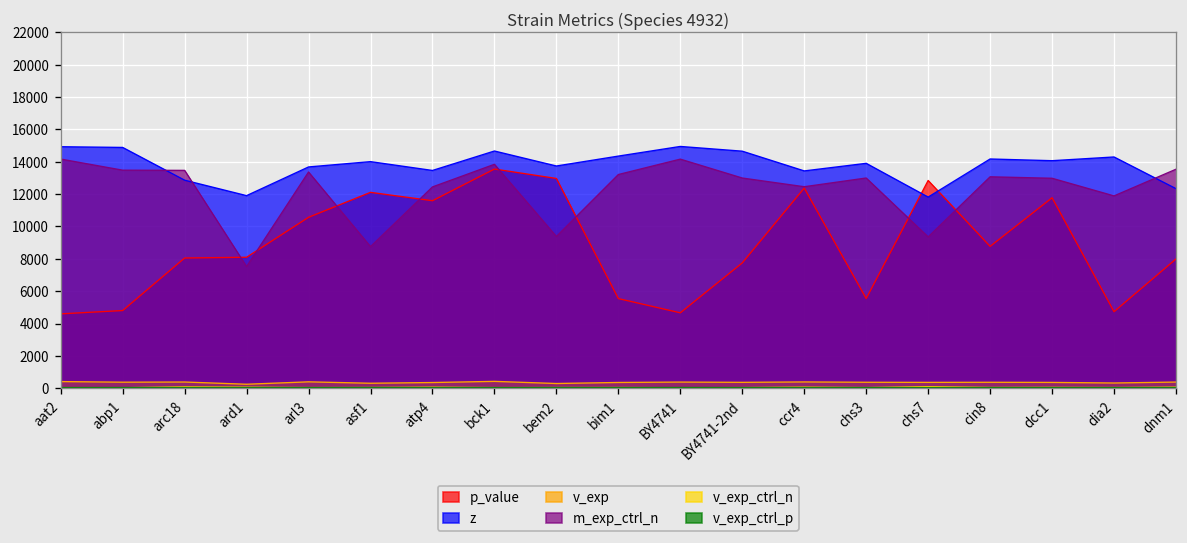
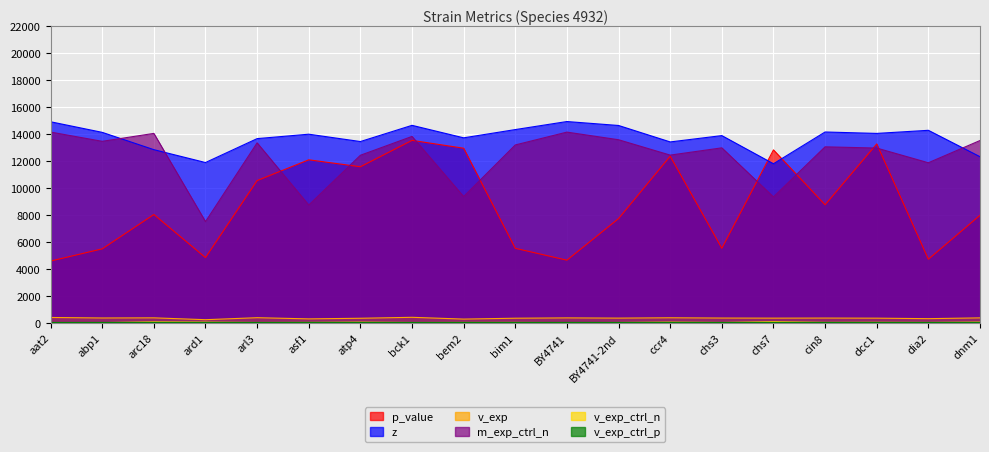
  {
    "p_value": {
      "aat2": 4600,
-     "abp1": 4800,
+     "abp1": 5500,
      "arc18": 8000,
-     "ard1": 8100,
+     "ard1": 4900,
      "arl3": 10600,
      "asf1": 12100,
      "atp4": 11600,
      "bck1": 13500,
      "bem2": 13000,
      "bim1": 5500,
      "BY4741": 4700,
      "BY4741-2nd": 7700,
      "chs3": 5500,
      "chs7": 12800,
      "cin8": 8800,
-     "dcc1": 11800,
+     "dcc1": 13300,
      "dia2": 4700,
      "dnm1": 8000
    },
    "z": {
      "aat2": 14900,
-     "abp1": 14900,
+     "abp1": 14100,
      "arc18": 12900,
      "ard1": 11900,
      "arl3": 13700,
      "asf1": 14000,
      "atp4": 13500,
      "bck1": 14700,
      "bem2": 13700,
      "bim1": 14400,
      "BY4741": 14900,
      "BY4741-2nd": 14700,
      "ccr4": 13400,
      "chs3": 13900,
      "chs7": 11800,
      "cin8": 14200,
      "dcc1": 14100,
      "dia2": 14300,
      "dnm1": 12300
    },
    "m_exp_ctrl_n": {
      "aat2": 14200,
      "abp1": 13500,
-     "arc18": 13500,
+     "arc18": 14100,
      "ard1": 7500,
      "arl3": 13400,
      "asf1": 8800,
      "atp4": 12400,
      "bck1": 13800,
      "bem2": 9400,
      "bim1": 13200,
      "BY4741": 14200,
-     "BY4741-2nd": 13000,
+     "BY4741-2nd": 13600,
      "chs3": 13000,
      "chs7": 9400,
      "cin8": 13100,
      "dcc1": 13000,
      "dia2": 11900,
      "dnm1": 13500
    }
  }
